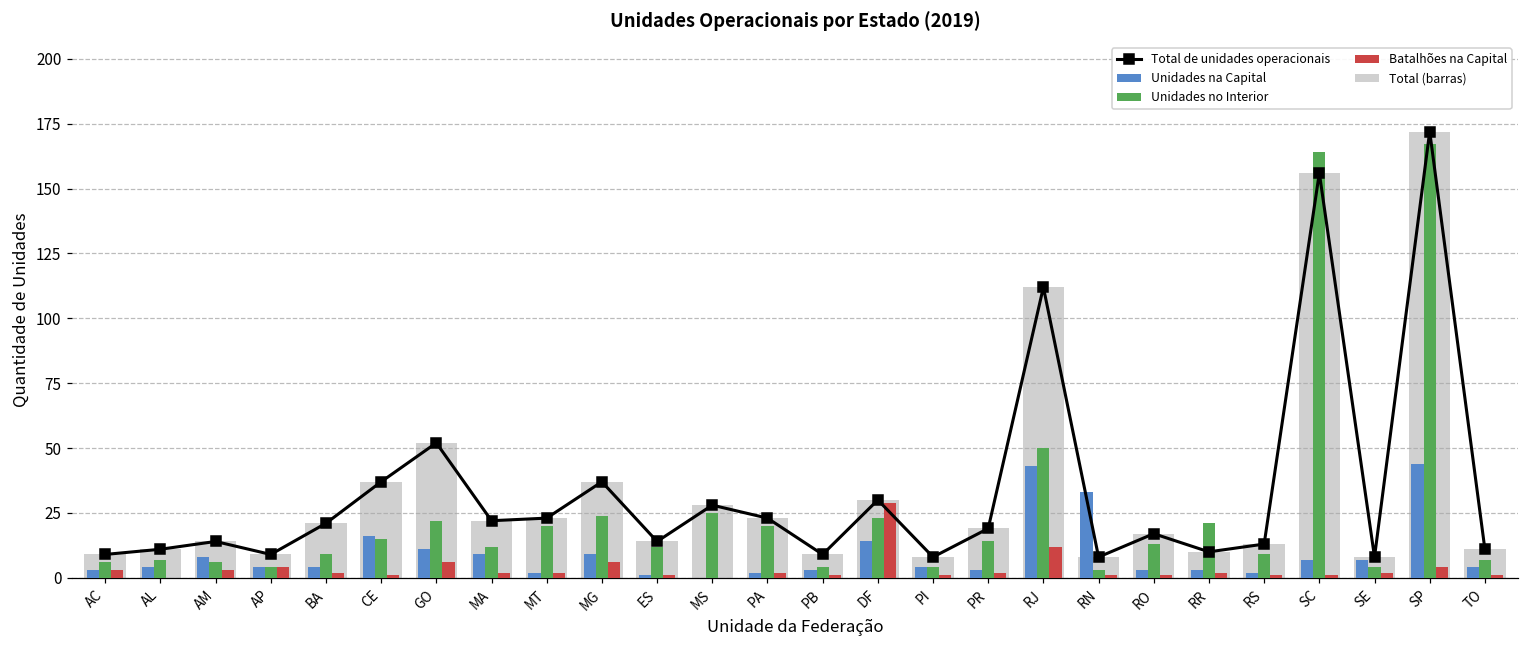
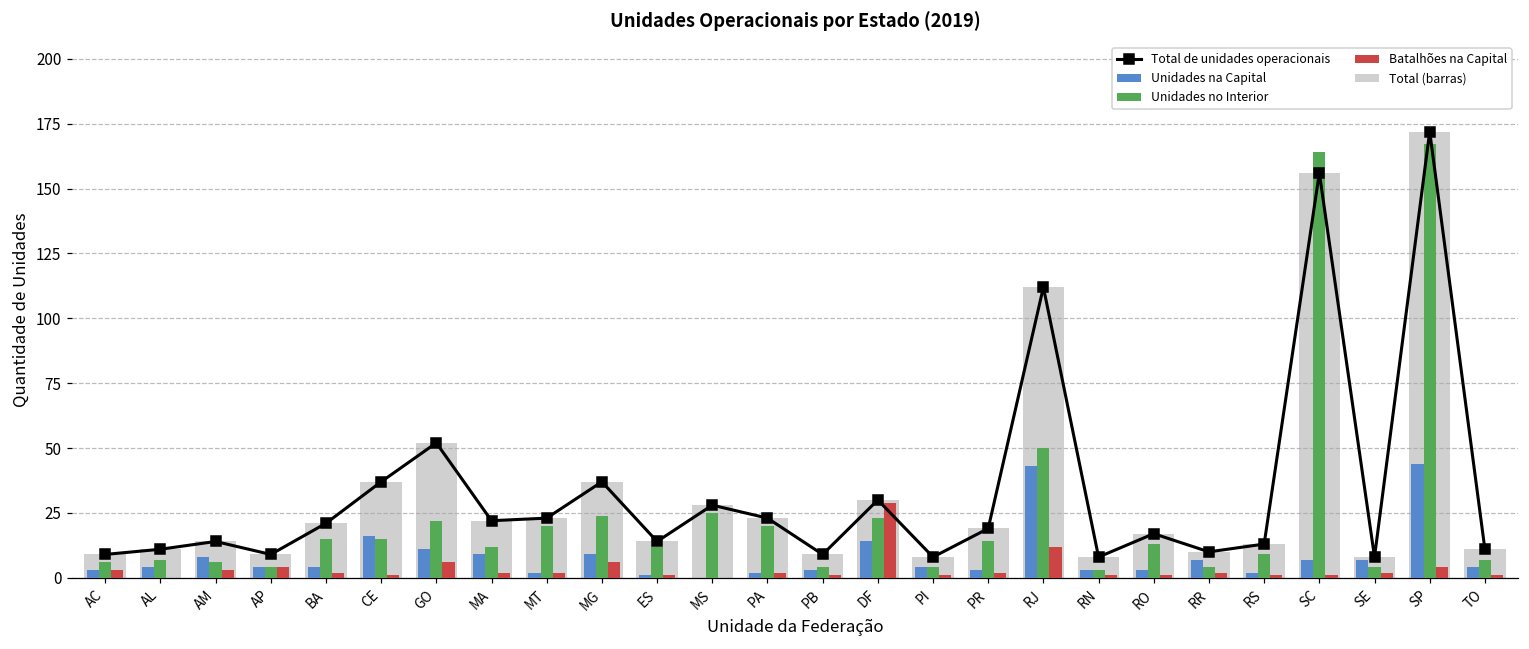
  {
    "Unidades na Capital": {
      "MS": 0,
-     "RN": 33,
-     "RR": 3
+     "RN": 3,
+     "RR": 7
    },
    "Unidades no Interior": {
-     "BA": 9,
-     "RR": 21,
+     "BA": 15,
+     "RR": 4,
      "SC": 164
    }
  }
